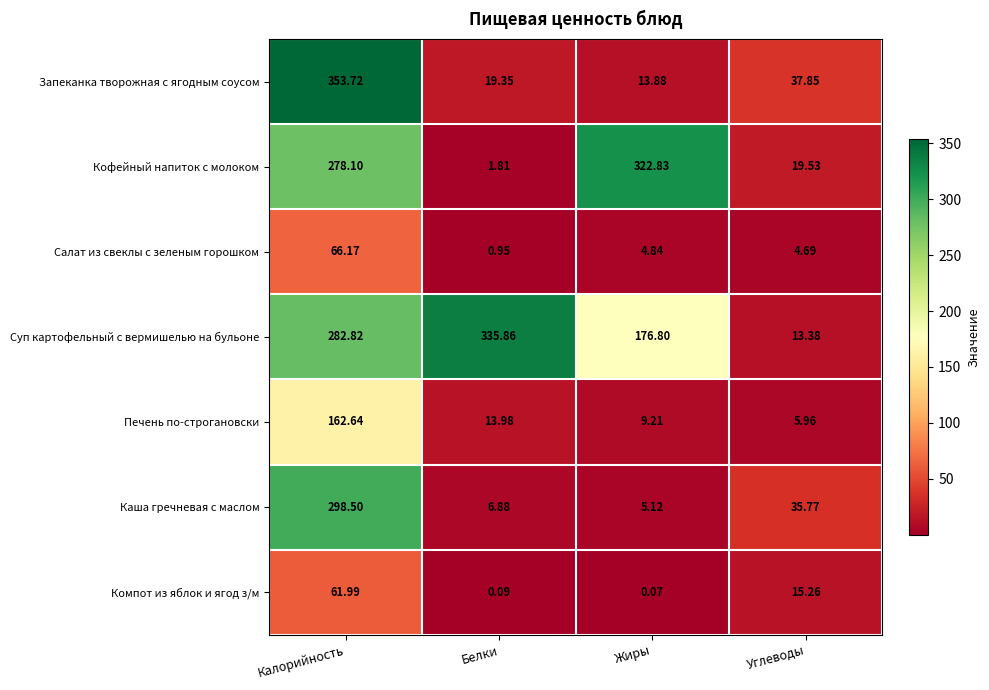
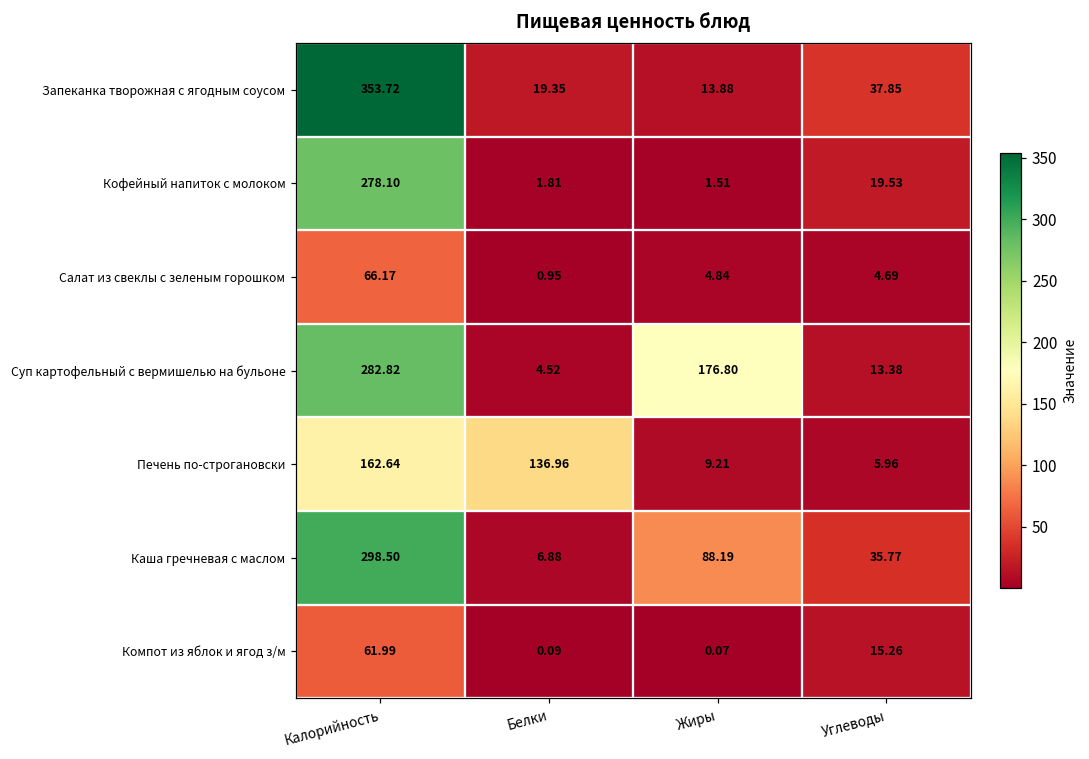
  {
    "Запеканка творожная с ягодным соусом": {
      "Калорийность": 353.72,
      "Белки": 19.35,
      "Жиры": 13.88,
      "Углеводы": 37.85
    },
    "Кофейный напиток с молоком": {
      "Калорийность": 278.10,
      "Белки": 1.81,
-     "Жиры": 322.83,
+     "Жиры": 1.51,
      "Углеводы": 19.53
    },
    "Салат из свеклы с зеленым горошком": {
      "Калорийность": 66.17,
      "Белки": 0.95,
      "Жиры": 4.84,
      "Углеводы": 4.69
    },
    "Суп картофельный с вермишелью на бульоне": {
      "Калорийность": 282.82,
-     "Белки": 335.86,
+     "Белки": 4.52,
      "Жиры": 176.80,
      "Углеводы": 13.38
    },
    "Печень по-строгановски": {
      "Калорийность": 162.64,
-     "Белки": 13.98,
+     "Белки": 136.96,
      "Жиры": 9.21,
      "Углеводы": 5.96
    },
    "Каша гречневая с маслом": {
      "Калорийность": 298.50,
      "Белки": 6.88,
-     "Жиры": 5.12,
+     "Жиры": 88.19,
      "Углеводы": 35.77
    },
    "Компот из яблок и ягод з/м": {
      "Калорийность": 61.99,
      "Белки": 0.09,
      "Жиры": 0.07,
      "Углеводы": 15.26
    }
  }
